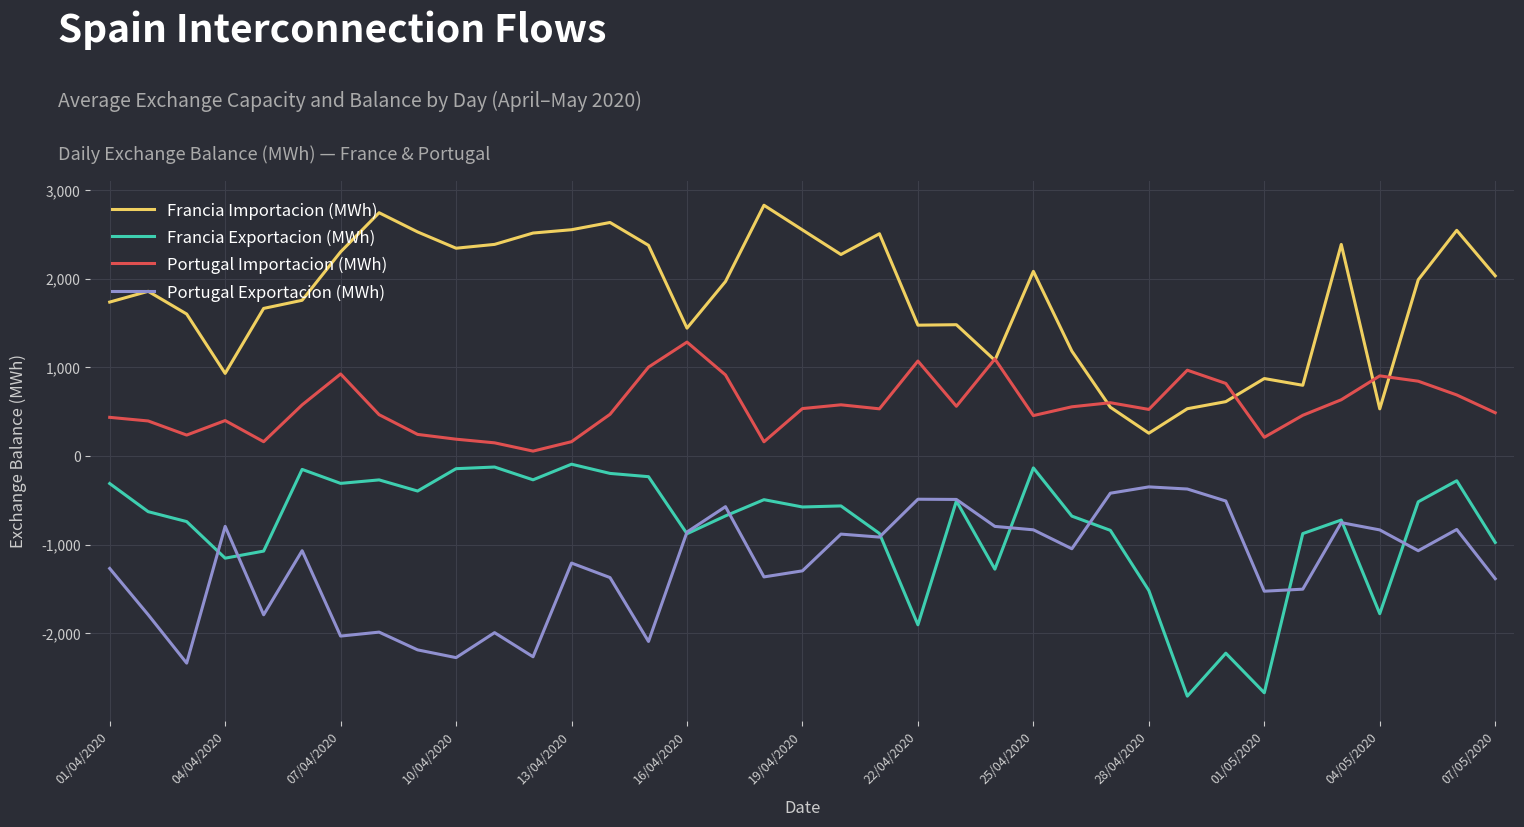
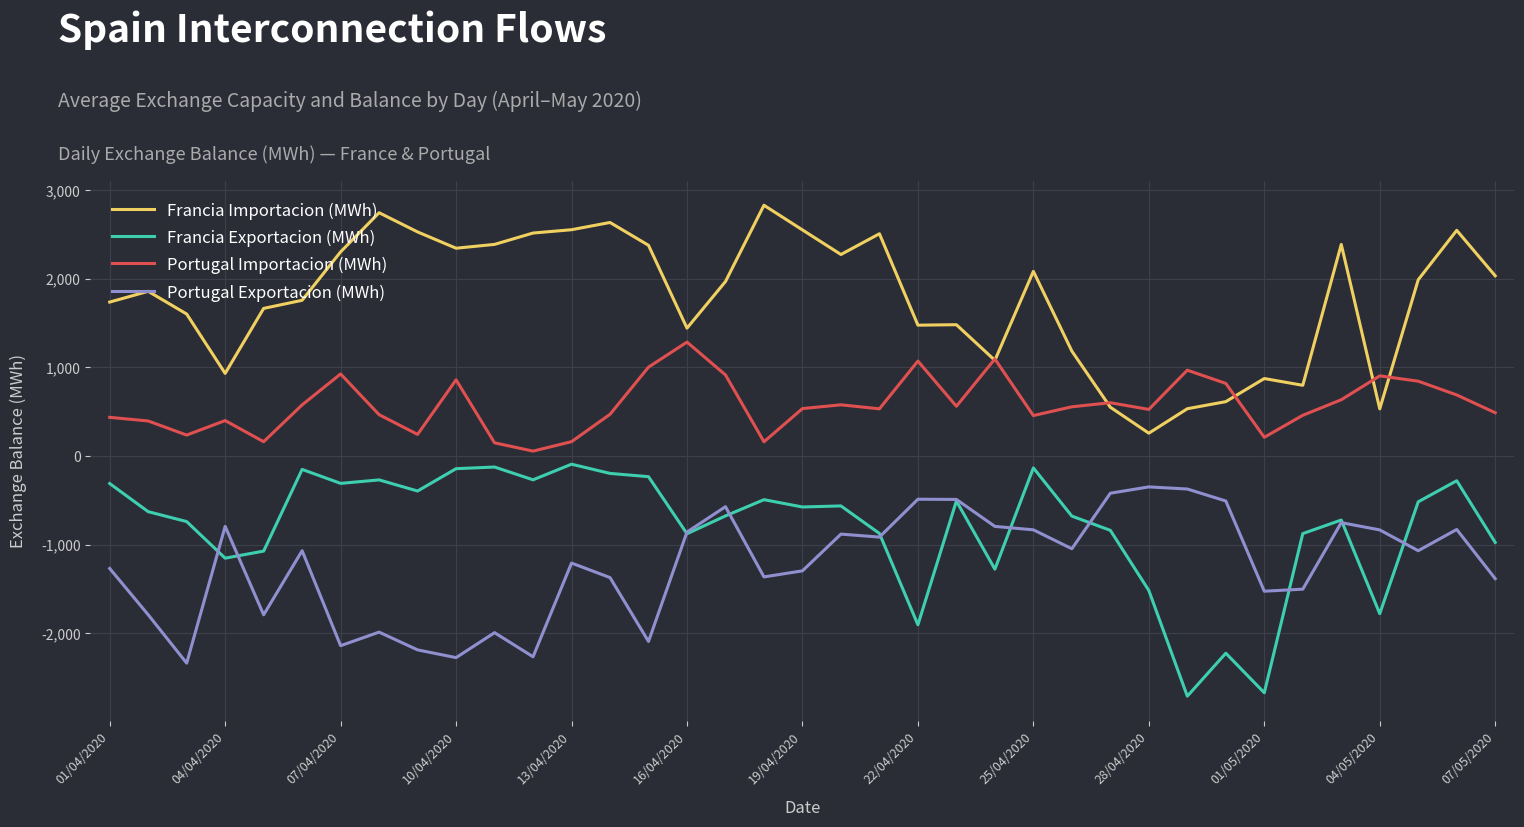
  {
    "Francia Importacion (MWh)": {
      "01/04/2020": "1,700",
      "04/04/2020": "900",
      "07/04/2020": "2,300",
      "10/04/2020": "2,300",
      "13/04/2020": "2,600",
      "16/04/2020": "1,400",
      "19/04/2020": "2,600",
      "22/04/2020": "1,500",
      "25/04/2020": "2,100",
      "28/04/2020": "300",
      "01/05/2020": "900",
      "04/05/2020": "500",
      "07/05/2020": "2,000"
    },
    "Francia Exportacion (MWh)": {
      "01/04/2020": "-300",
      "04/04/2020": "-1,200",
      "07/04/2020": "-300",
      "10/04/2020": "-100",
      "13/04/2020": "-100",
      "19/04/2020": "-600",
      "22/04/2020": "-1,900",
      "25/04/2020": "-100",
      "28/04/2020": "-1,500",
      "01/05/2020": "-2,700",
      "04/05/2020": "-1,800",
      "07/05/2020": "-1,000"
    },
    "Portugal Importacion (MWh)": {
      "01/04/2020": "400",
      "04/04/2020": "400",
      "07/04/2020": "900",
-     "10/04/2020": "200",
+     "10/04/2020": "900",
      "13/04/2020": "200",
      "16/04/2020": "1,300",
      "19/04/2020": "500",
      "22/04/2020": "1,100",
      "25/04/2020": "500",
      "28/04/2020": "500",
      "01/05/2020": "200",
      "04/05/2020": "900",
      "07/05/2020": "500"
    },
    "Portugal Exportacion (MWh)": {
      "01/04/2020": "-1,300",
      "04/04/2020": "-800",
-     "07/04/2020": "-2,000",
+     "07/04/2020": "-2,100",
      "10/04/2020": "-2,300",
      "13/04/2020": "-1,200",
      "19/04/2020": "-1,300",
      "22/04/2020": "-500",
      "25/04/2020": "-800",
      "28/04/2020": "-300",
      "01/05/2020": "-1,500",
      "04/05/2020": "-800",
      "07/05/2020": "-1,400"
    }
  }
